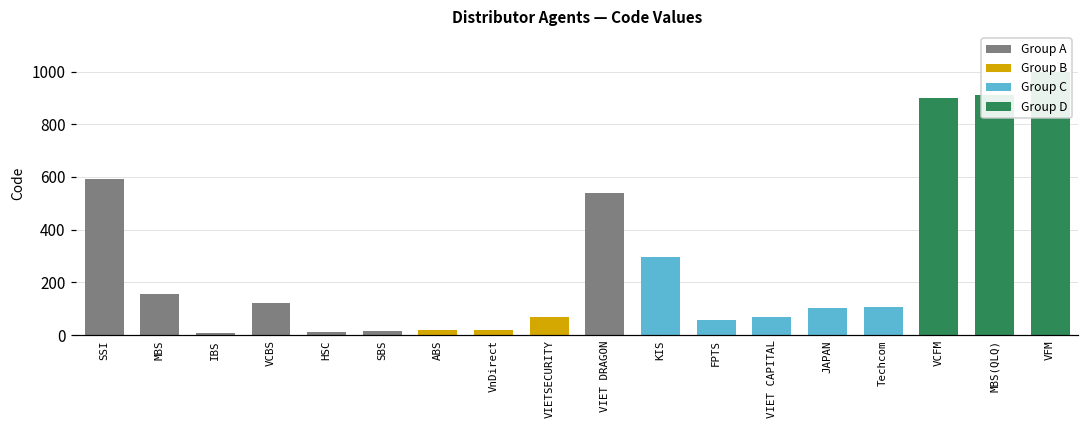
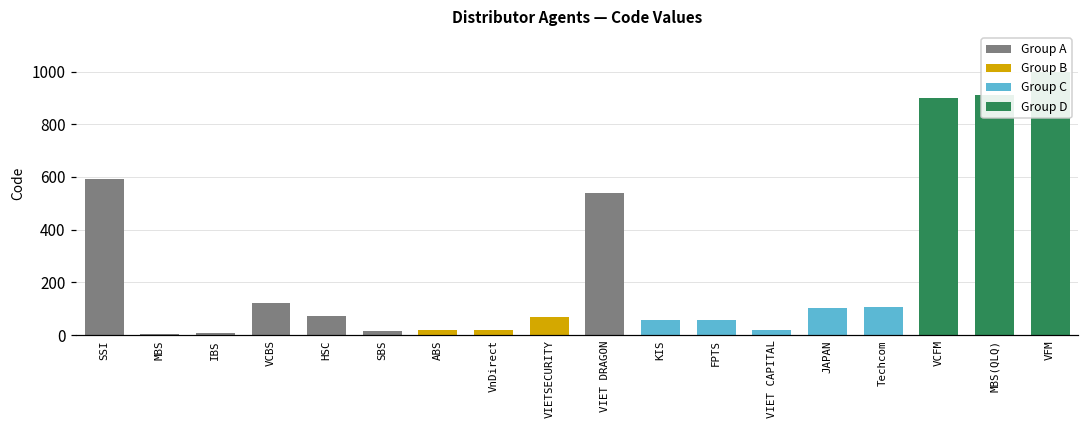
  {
    "SSI": 590,
-   "MBS": 160,
+   "MBS": 10,
    "VCBS": 120,
-   "HSC": 10,
+   "HSC": 70,
    "SBS": 20,
    "ABS": 20,
    "VnDirect": 20,
    "VIETSECURITY": 70,
    "VIET DRAGON": 540,
-   "KIS": 300,
+   "KIS": 60,
    "FPTS": 60,
-   "VIET CAPITAL": 70,
+   "VIET CAPITAL": 20,
    "JAPAN": 100,
    "Techcom": 110,
    "VCFM": 900
  }
